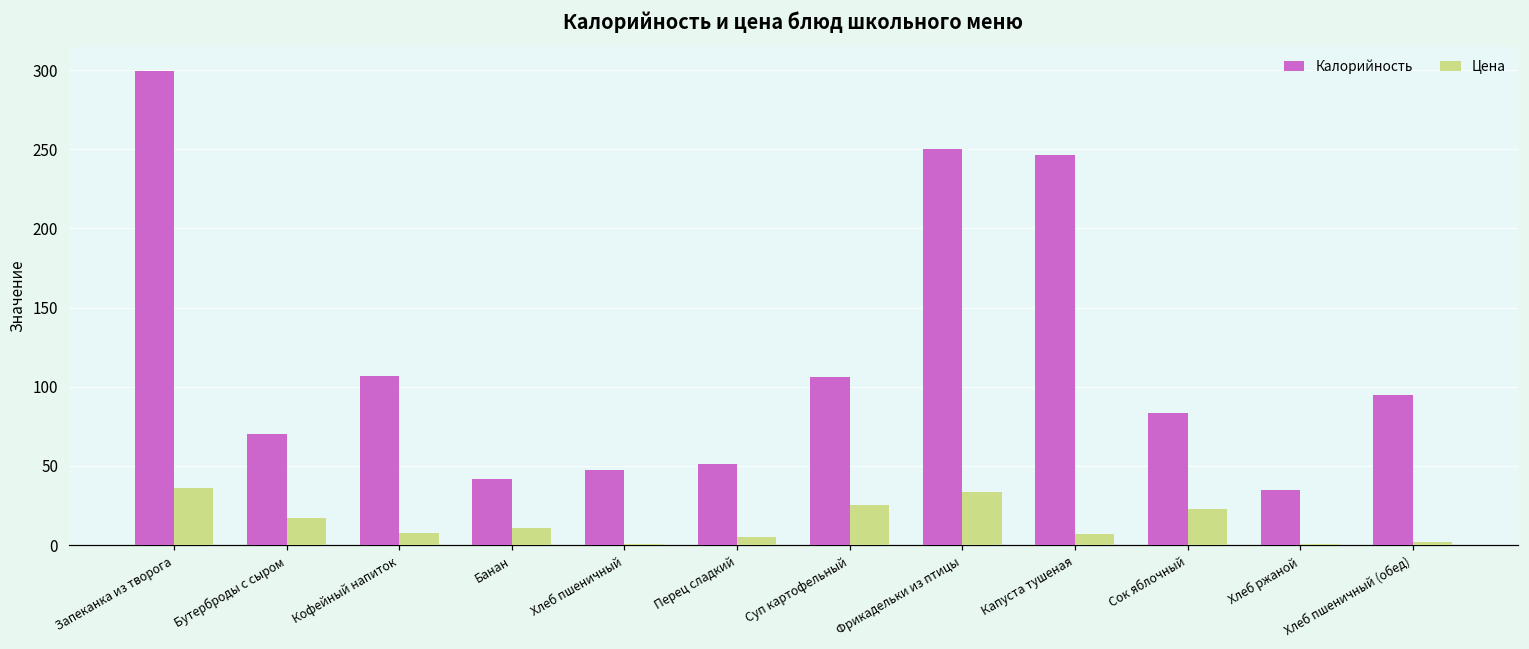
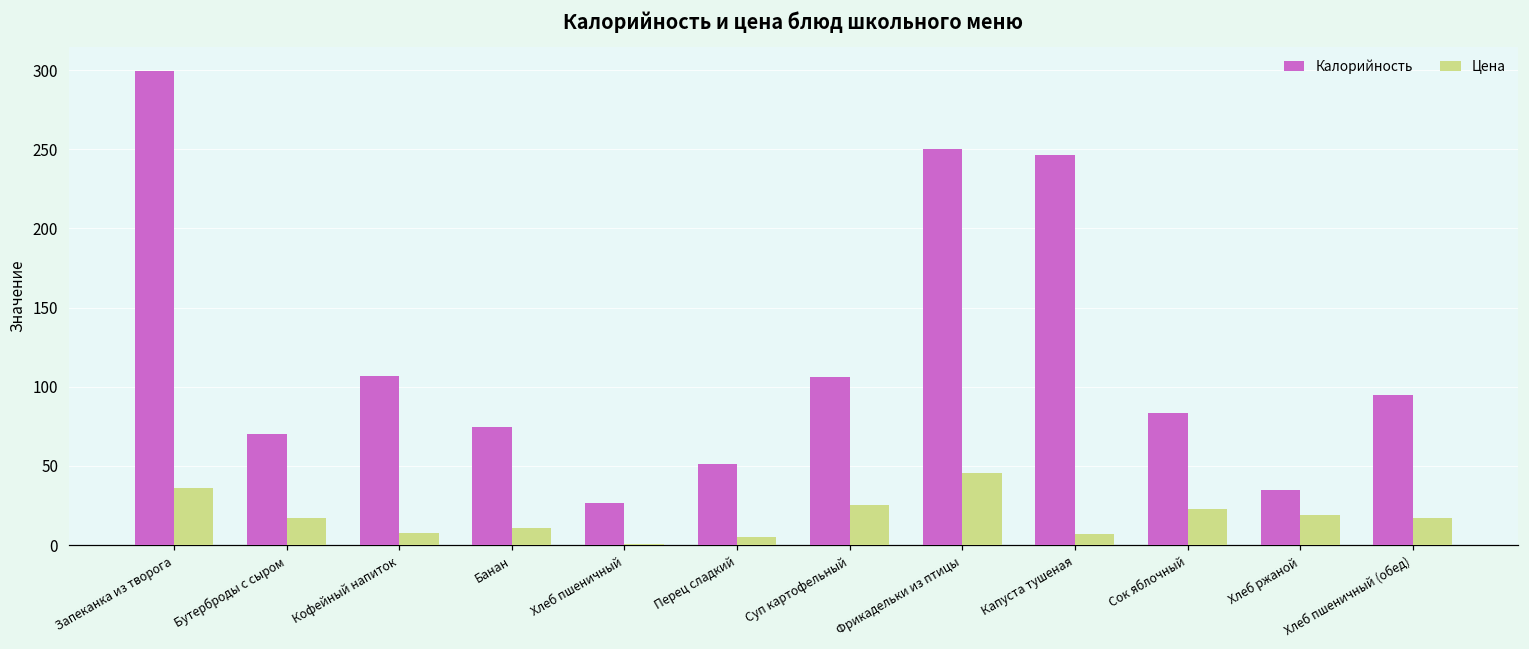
  {
    "Калорийность": {
      "Запеканка из творога": 300,
      "Бутерброды с сыром": 70,
      "Кофейный напиток": 107,
-     "Банан": 42,
-     "Хлеб пшеничный": 47,
+     "Банан": 75,
+     "Хлеб пшеничный": 27,
      "Перец сладкий": 51,
      "Суп картофельный": 106,
      "Фрикадельки из птицы": 250,
      "Капуста тушеная": 246,
      "Сок яблочный": 83,
      "Хлеб ржаной": 35,
      "Хлеб пшеничный (обед)": 95
    },
    "Цена": {
      "Запеканка из творога": 36,
      "Бутерброды с сыром": 17,
      "Кофейный напиток": 8,
      "Банан": 11,
      "Перец сладкий": 5,
      "Суп картофельный": 25,
-     "Фрикадельки из птицы": 33,
+     "Фрикадельки из птицы": 46,
      "Капуста тушеная": 7,
      "Сок яблочный": 23,
-     "Хлеб ржаной": 1,
-     "Хлеб пшеничный (обед)": 2
+     "Хлеб ржаной": 19,
+     "Хлеб пшеничный (обед)": 17
    }
  }
